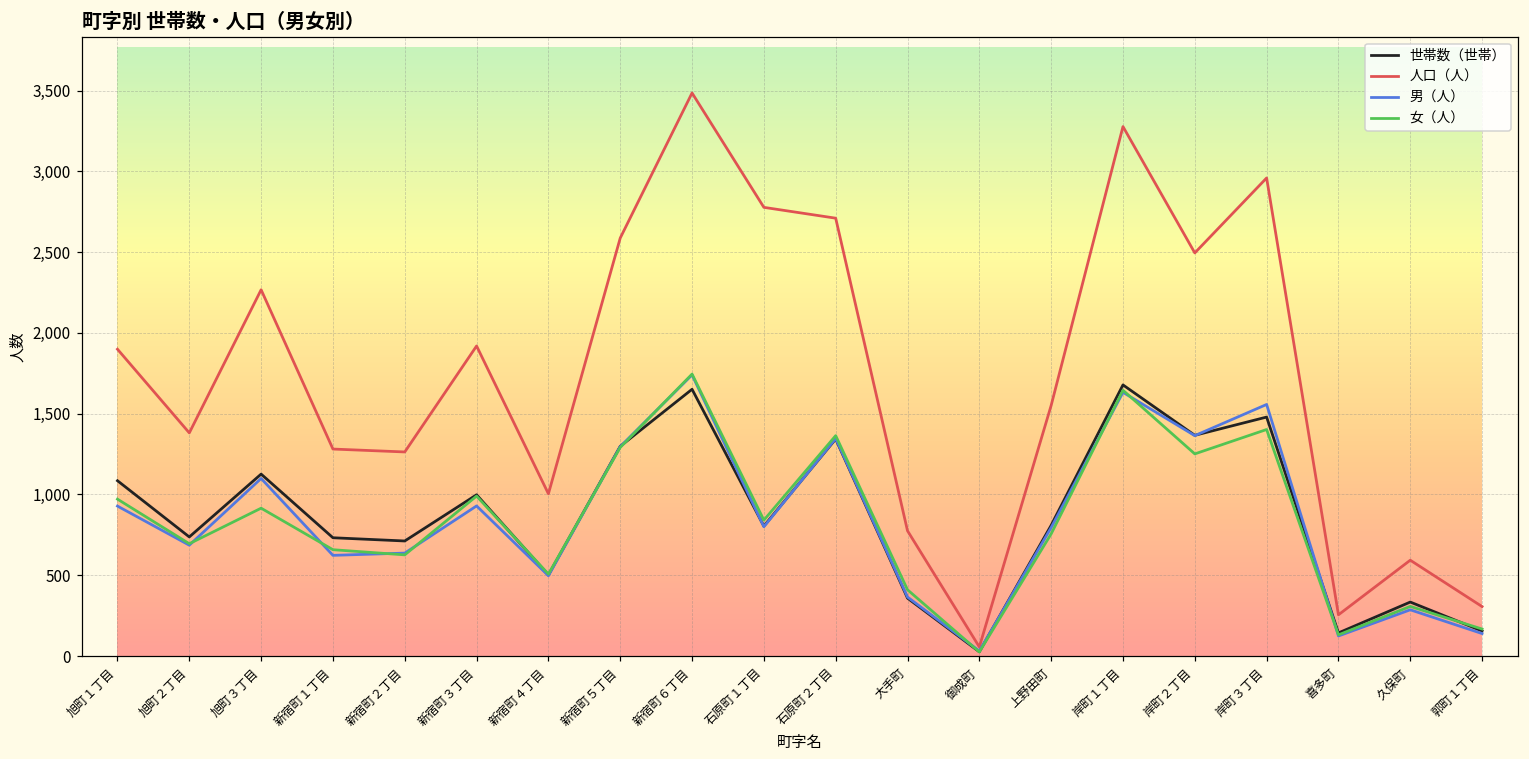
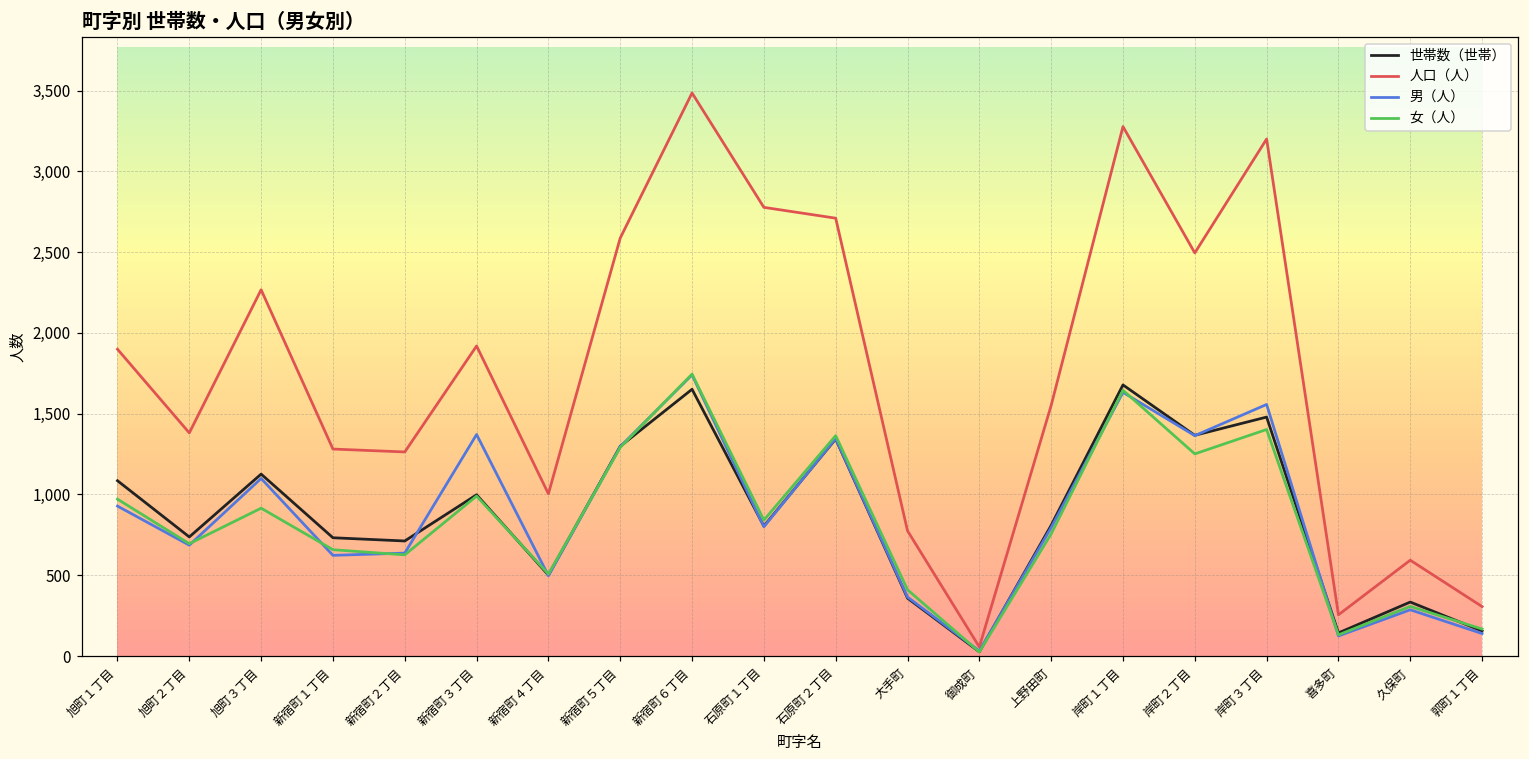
  {
    "世帯数（世帯）": {
      "旭町１丁目": "1,090",
      "旭町２丁目": "740",
      "旭町３丁目": "1,130",
      "新宿町１丁目": "730",
      "新宿町２丁目": "710",
      "新宿町６丁目": "1,650",
      "岸町１丁目": "1,680",
      "岸町３丁目": "1,480",
      "久保町": "330"
    },
    "人口（人）": {
      "旭町１丁目": "1,900",
      "旭町２丁目": "1,380",
      "旭町３丁目": "2,270",
      "新宿町１丁目": "1,280",
      "新宿町２丁目": "1,260",
      "新宿町３丁目": "1,920",
      "新宿町４丁目": "1,000",
      "新宿町５丁目": "2,590",
      "新宿町６丁目": "3,490",
      "石原町１丁目": "2,780",
      "石原町２丁目": "2,710",
      "大手町": "780",
      "御成町": "60",
      "上野田町": "1,550",
      "岸町１丁目": "3,280",
      "岸町２丁目": "2,500",
-     "岸町３丁目": "2,960",
+     "岸町３丁目": "3,200",
      "喜多町": "260",
      "久保町": "590",
      "郭町１丁目": "310"
    },
    "男（人）": {
      "旭町１丁目": "930",
      "旭町３丁目": "1,100",
      "新宿町１丁目": "620",
-     "新宿町３丁目": "930",
+     "新宿町３丁目": "1,370",
      "岸町３丁目": "1,560",
      "久保町": "290"
    },
    "女（人）": {
      "旭町１丁目": "970",
      "旭町３丁目": "920",
      "新宿町１丁目": "660",
      "石原町１丁目": "840",
      "石原町２丁目": "1,360",
      "大手町": "410",
      "上野田町": "760",
      "岸町２丁目": "1,250",
      "岸町３丁目": "1,400",
      "久保町": "310"
    }
  }
